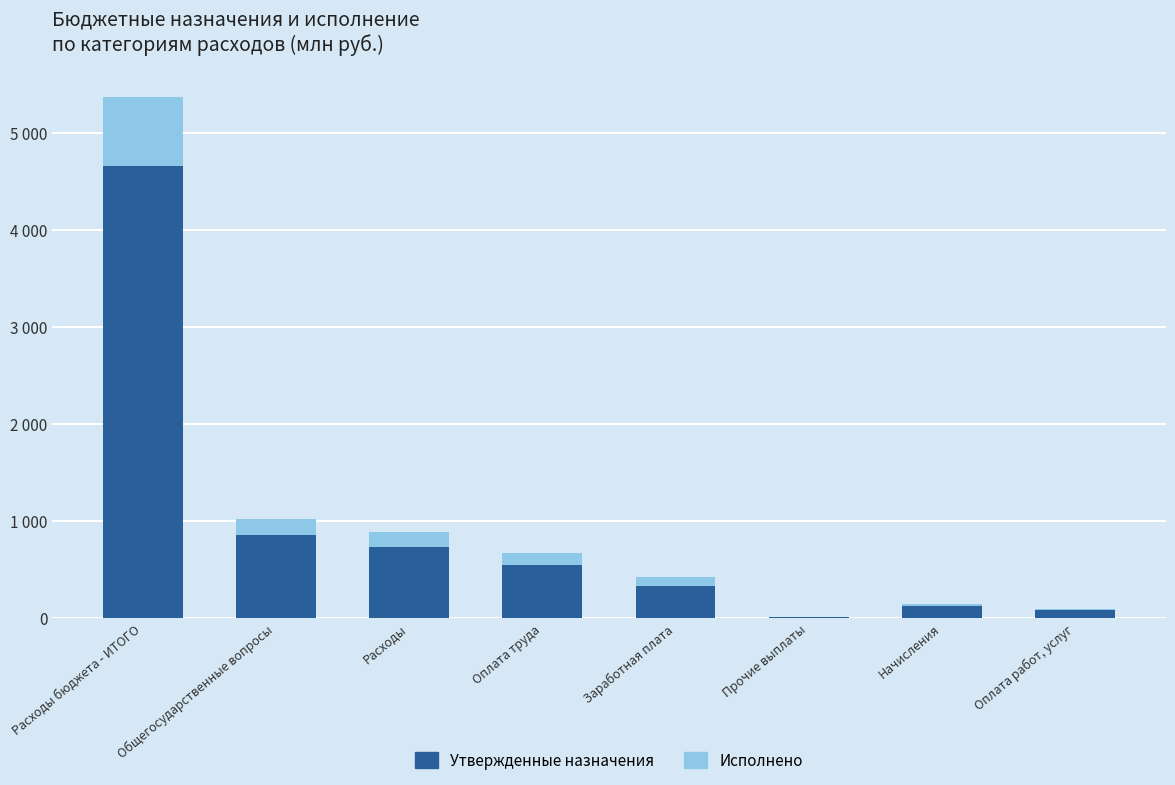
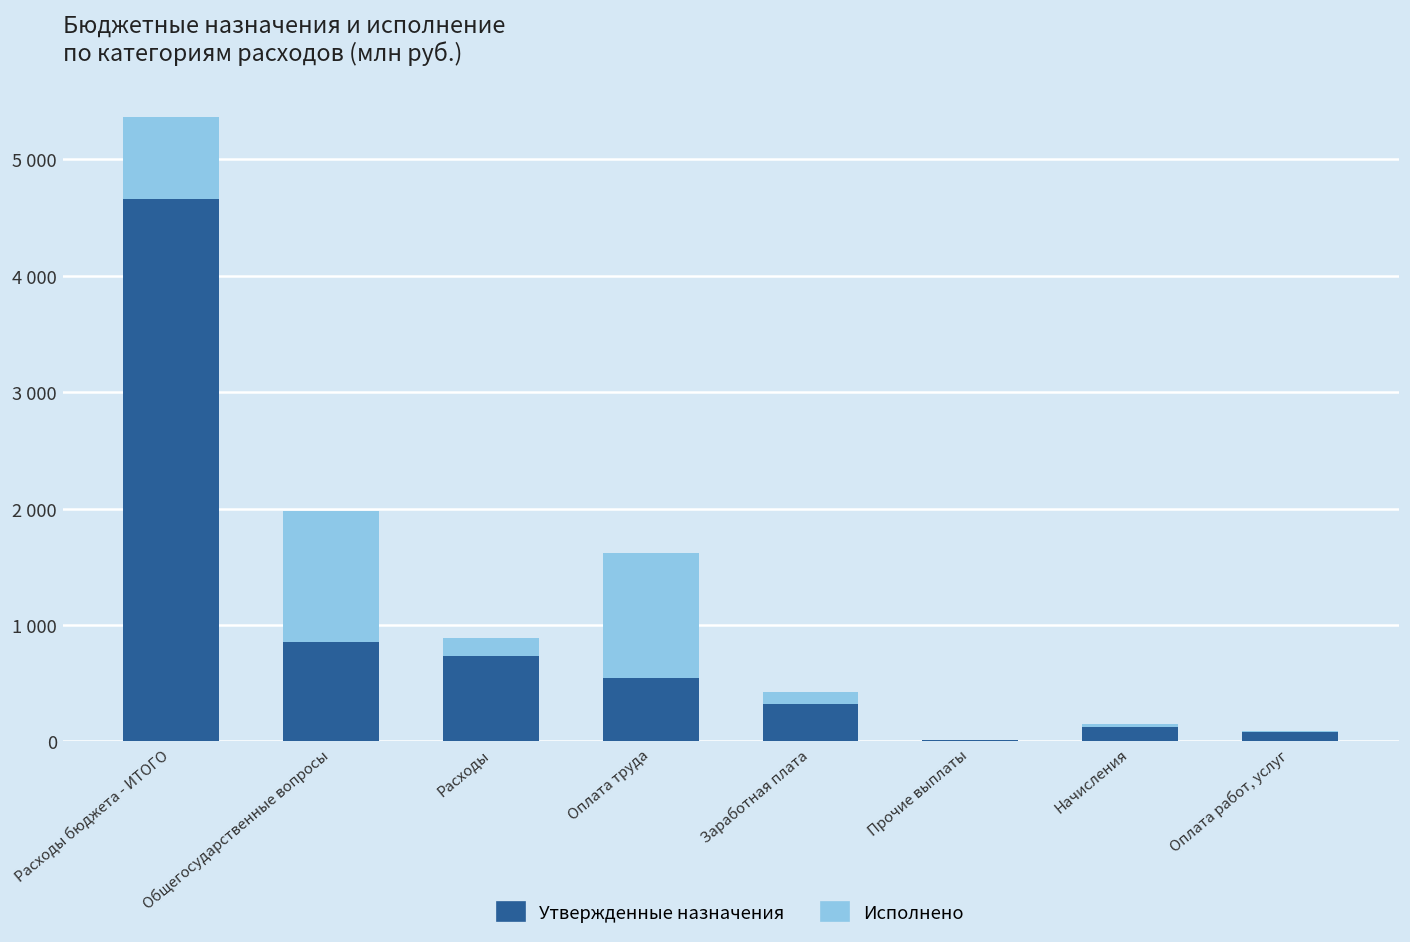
  {
    "Утвержденные назначения": {
      "Расходы бюджета - ИТОГО": 4700,
      "Общегосударственные вопросы": 900,
      "Расходы": 700,
      "Оплата труда": 500,
      "Заработная плата": 300,
      "Начисления": 100,
      "Оплата работ, услуг": 100
    },
    "Исполнено": {
      "Расходы бюджета - ИТОГО": 700,
-     "Общегосударственные вопросы": 200,
+     "Общегосударственные вопросы": 1100,
      "Расходы": 200,
-     "Оплата труда": 100,
+     "Оплата труда": 1100,
      "Заработная плата": 100
    }
  }
